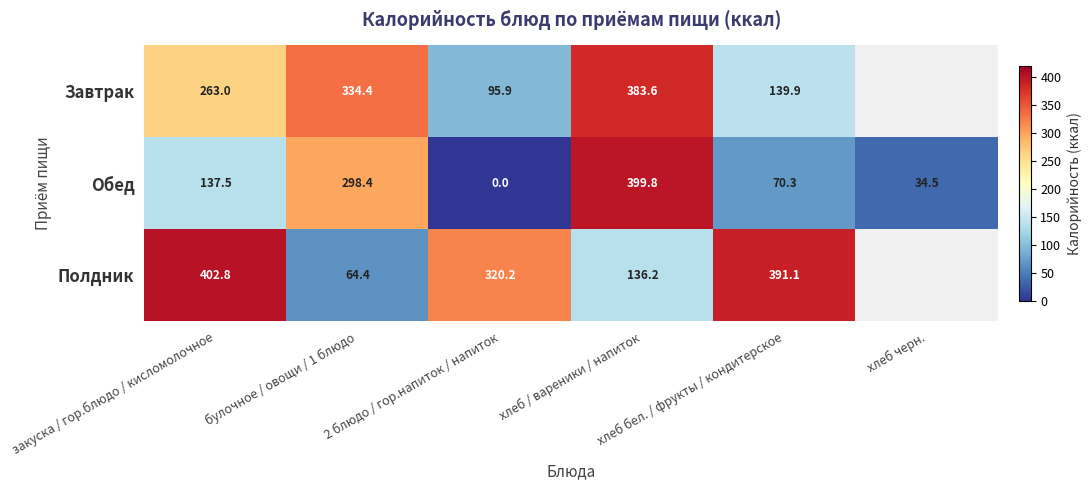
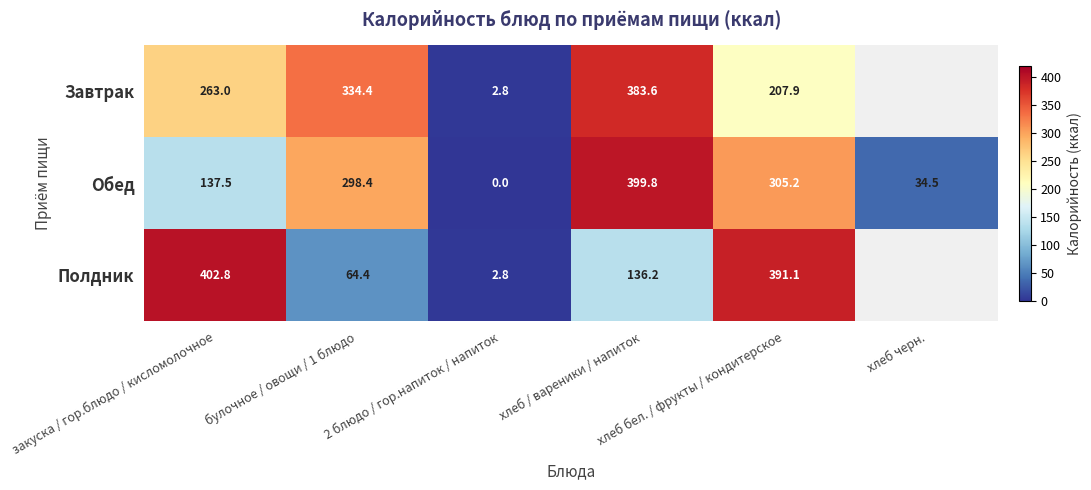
  {
    "Завтрак": {
      "закуска / гор.блюдо / кисломолочное": 263.0,
      "булочное / овощи / 1 блюдо": 334.4,
-     "2 блюдо / гор.напиток / напиток": 95.9,
+     "2 блюдо / гор.напиток / напиток": 2.8,
      "хлеб / вареники / напиток": 383.6,
-     "хлеб бел. / фрукты / кондитерское": 139.9
+     "хлеб бел. / фрукты / кондитерское": 207.9
    },
    "Обед": {
      "закуска / гор.блюдо / кисломолочное": 137.5,
      "булочное / овощи / 1 блюдо": 298.4,
      "2 блюдо / гор.напиток / напиток": 0.0,
      "хлеб / вареники / напиток": 399.8,
-     "хлеб бел. / фрукты / кондитерское": 70.3,
+     "хлеб бел. / фрукты / кондитерское": 305.2,
      "хлеб черн.": 34.5
    },
    "Полдник": {
      "закуска / гор.блюдо / кисломолочное": 402.8,
      "булочное / овощи / 1 блюдо": 64.4,
-     "2 блюдо / гор.напиток / напиток": 320.2,
+     "2 блюдо / гор.напиток / напиток": 2.8,
      "хлеб / вареники / напиток": 136.2,
      "хлеб бел. / фрукты / кондитерское": 391.1
    }
  }
